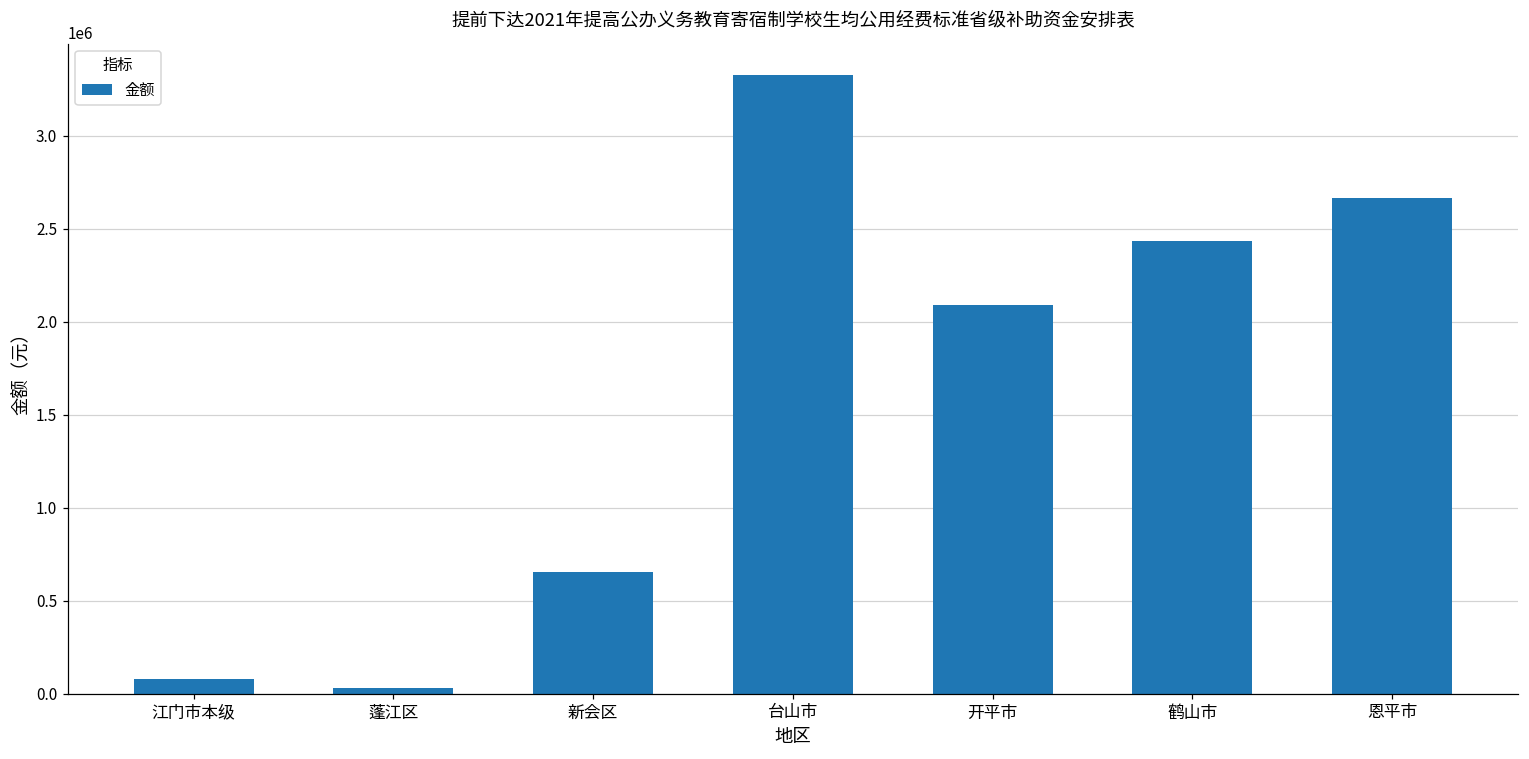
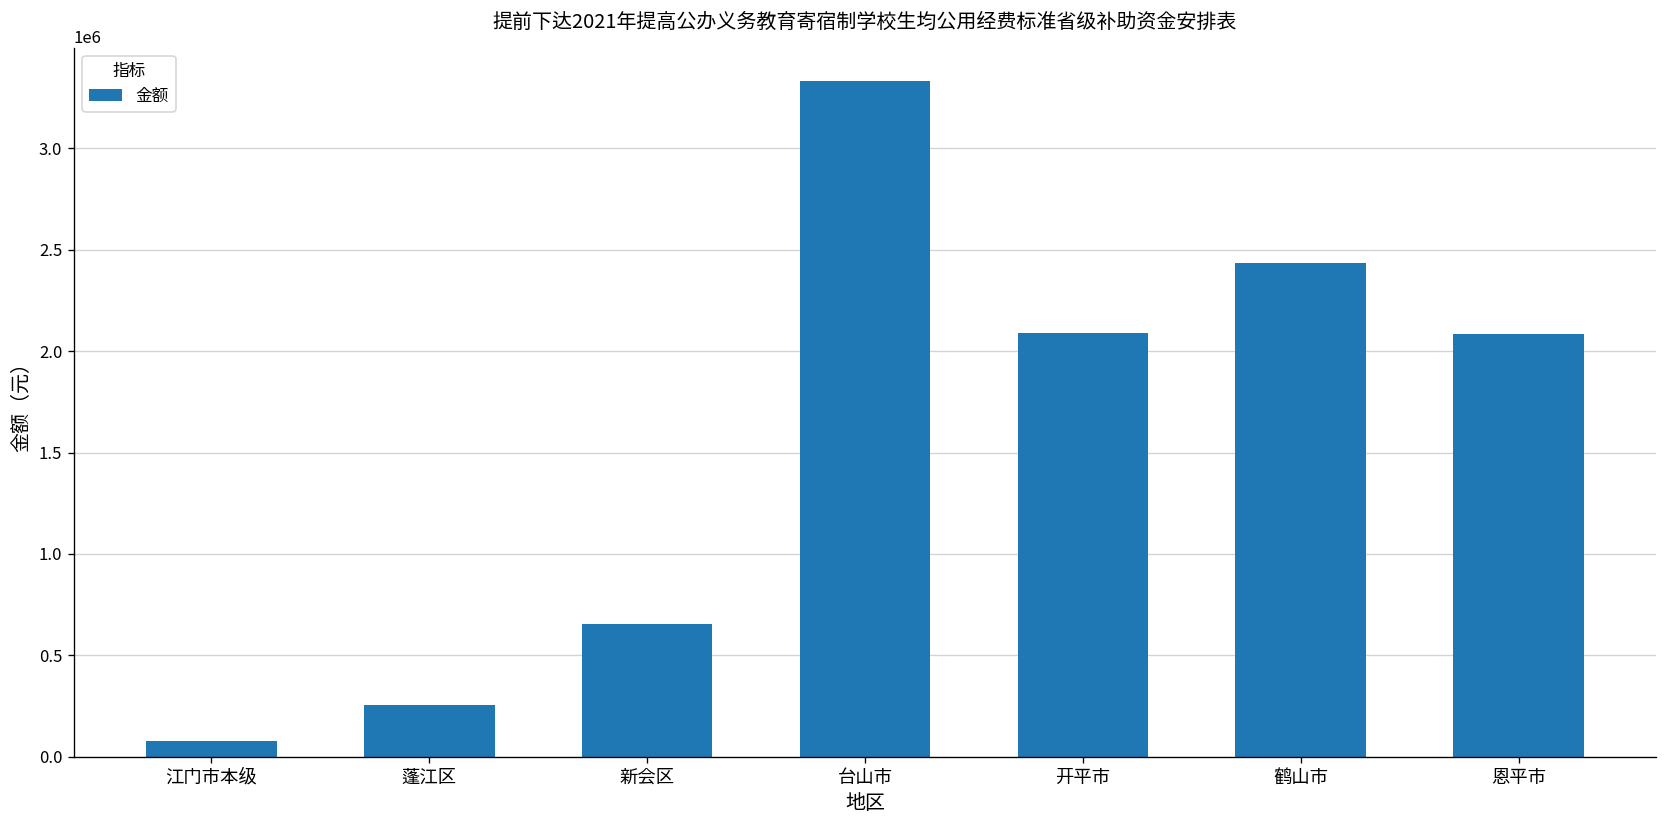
  {
    "江门市本级": 80000,
-   "蓬江区": 30000,
+   "蓬江区": 260000,
    "新会区": 660000,
    "台山市": 3330000,
    "开平市": 2090000,
    "鹤山市": 2440000,
-   "恩平市": 2660000
+   "恩平市": 2080000
  }
